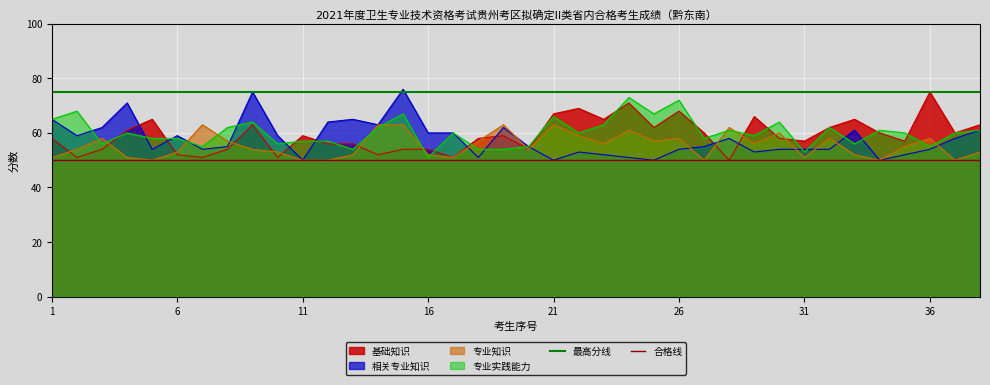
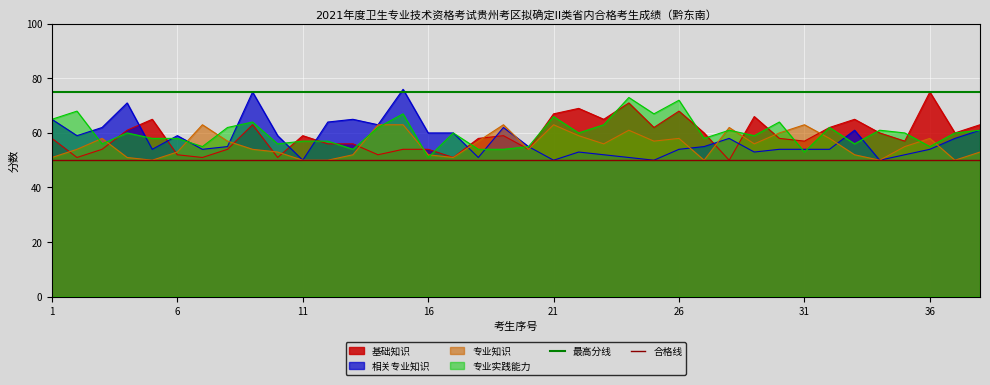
  {
    "基础知识": {
      "1": 58,
      "6": 52,
      "11": 59,
      "16": 54,
      "21": 67,
      "26": 68,
      "31": 57,
      "36": 75
    },
    "相关专业知识": {
      "6": 59,
      "16": 60,
      "21": 50,
      "26": 54,
      "31": 54,
      "36": 54
    },
    "专业知识": {
      "1": 51,
      "6": 53,
      "16": 52,
      "21": 63,
      "26": 58,
-     "31": 51,
+     "31": 63,
      "36": 58
    },
    "专业实践能力": {
      "6": 58,
      "11": 57,
      "16": 51,
      "21": 66,
      "26": 72,
      "31": 53,
      "36": 55
    }
  }
